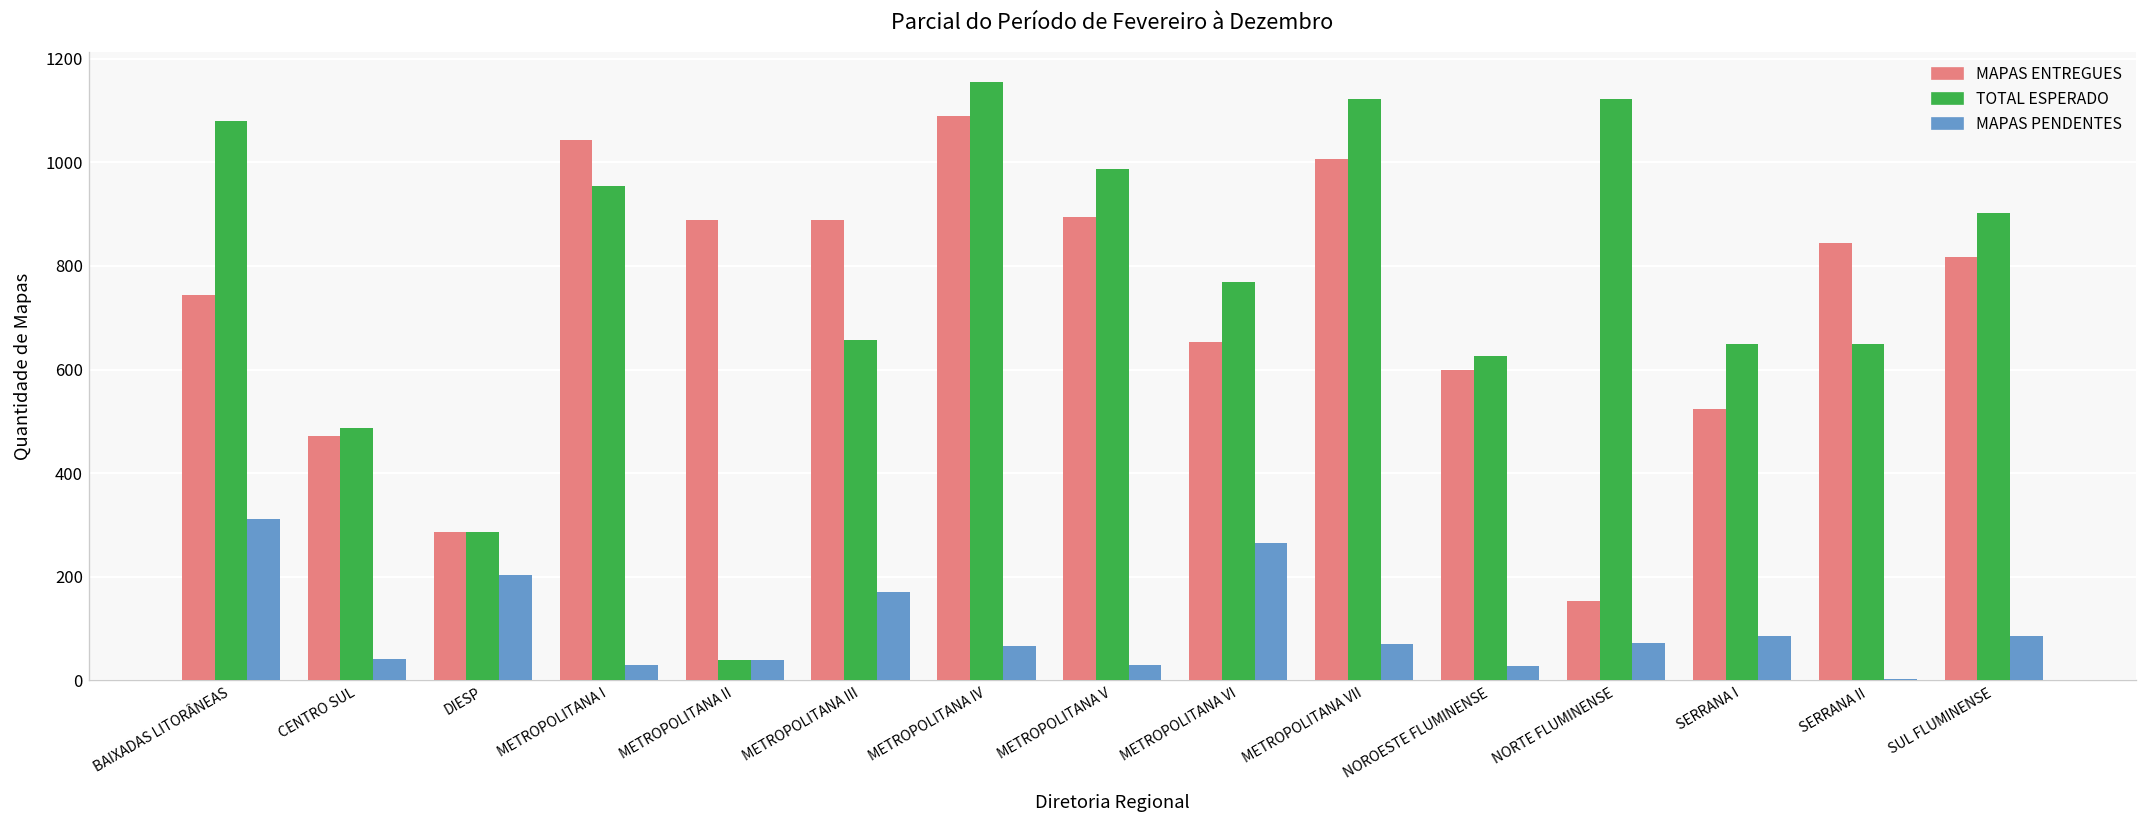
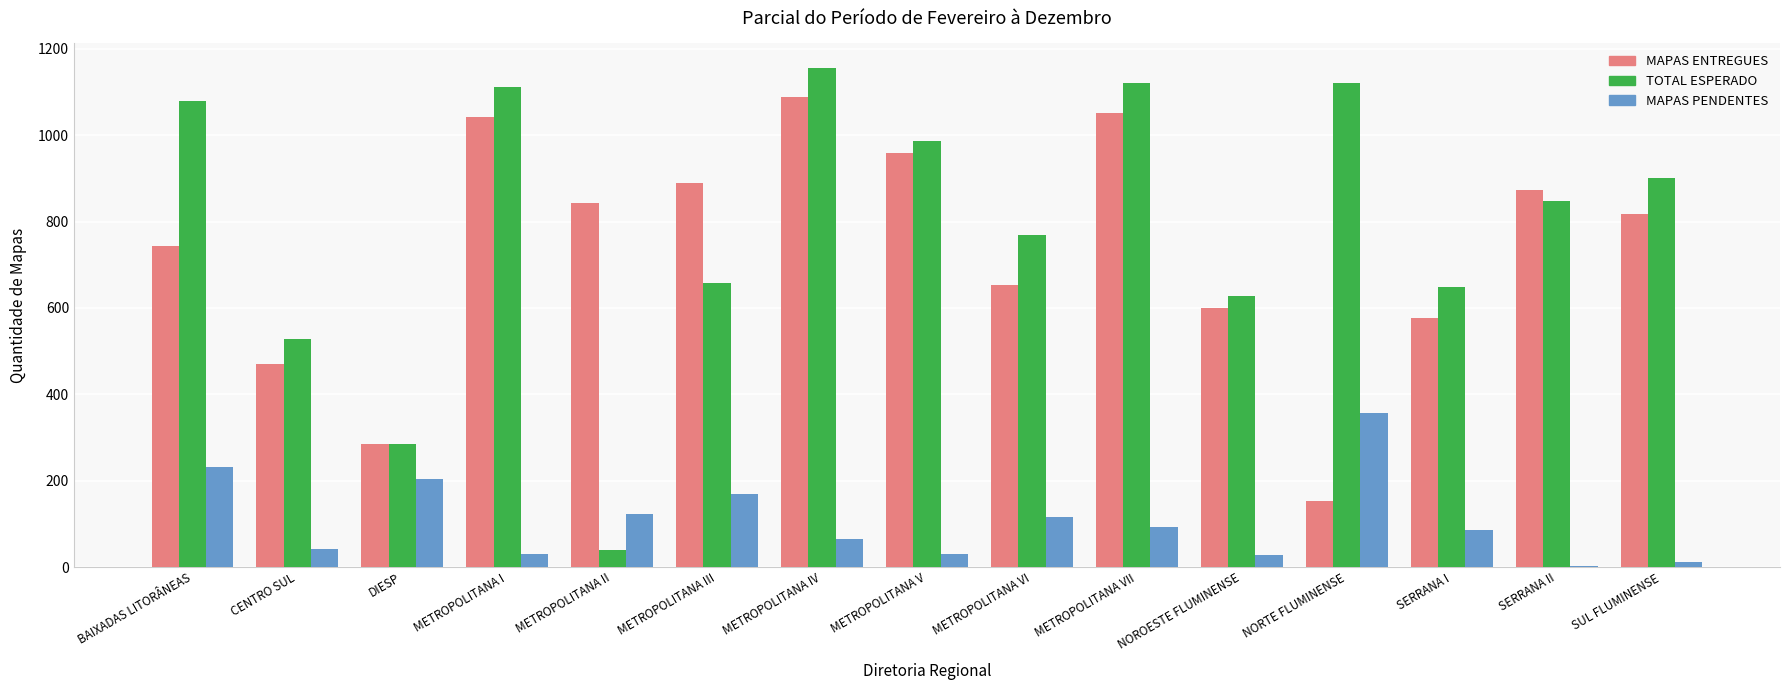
  {
    "MAPAS ENTREGUES": {
      "BAIXADAS LITORÂNEAS": 740,
      "CENTRO SUL": 470,
      "DIESP": 290,
      "METROPOLITANA I": 1040,
-     "METROPOLITANA II": 890,
+     "METROPOLITANA II": 840,
      "METROPOLITANA III": 890,
      "METROPOLITANA IV": 1090,
-     "METROPOLITANA V": 900,
+     "METROPOLITANA V": 960,
      "METROPOLITANA VI": 650,
-     "METROPOLITANA VII": 1010,
+     "METROPOLITANA VII": 1050,
      "NOROESTE FLUMINENSE": 600,
      "NORTE FLUMINENSE": 150,
-     "SERRANA I": 520,
-     "SERRANA II": 850,
+     "SERRANA I": 580,
+     "SERRANA II": 870,
      "SUL FLUMINENSE": 820
    },
    "TOTAL ESPERADO": {
      "BAIXADAS LITORÂNEAS": 1080,
-     "CENTRO SUL": 490,
+     "CENTRO SUL": 530,
      "DIESP": 290,
-     "METROPOLITANA I": 960,
+     "METROPOLITANA I": 1110,
      "METROPOLITANA II": 40,
      "METROPOLITANA III": 660,
      "METROPOLITANA IV": 1160,
      "METROPOLITANA V": 990,
      "METROPOLITANA VI": 770,
      "METROPOLITANA VII": 1120,
      "NOROESTE FLUMINENSE": 630,
      "NORTE FLUMINENSE": 1120,
      "SERRANA I": 650,
-     "SERRANA II": 650,
+     "SERRANA II": 850,
      "SUL FLUMINENSE": 900
    },
    "MAPAS PENDENTES": {
-     "BAIXADAS LITORÂNEAS": 310,
+     "BAIXADAS LITORÂNEAS": 230,
      "CENTRO SUL": 40,
      "DIESP": 200,
      "METROPOLITANA I": 30,
-     "METROPOLITANA II": 40,
+     "METROPOLITANA II": 120,
      "METROPOLITANA III": 170,
      "METROPOLITANA IV": 70,
      "METROPOLITANA V": 30,
-     "METROPOLITANA VI": 270,
-     "METROPOLITANA VII": 70,
+     "METROPOLITANA VI": 120,
+     "METROPOLITANA VII": 90,
      "NOROESTE FLUMINENSE": 30,
-     "NORTE FLUMINENSE": 70,
+     "NORTE FLUMINENSE": 360,
      "SERRANA I": 90,
-     "SUL FLUMINENSE": 90
+     "SUL FLUMINENSE": 10
    }
  }
